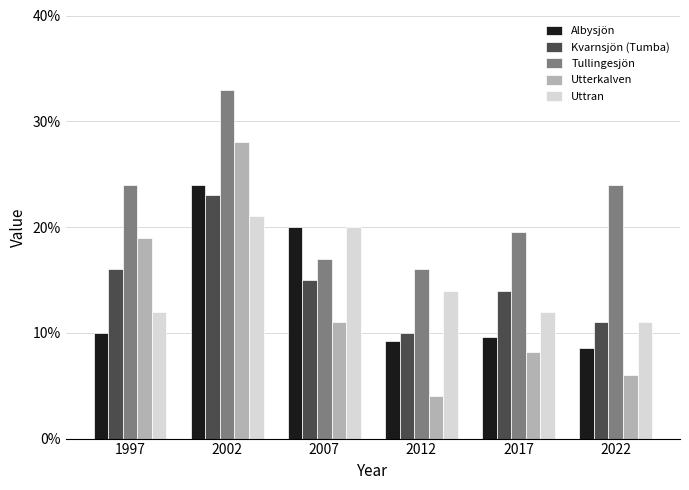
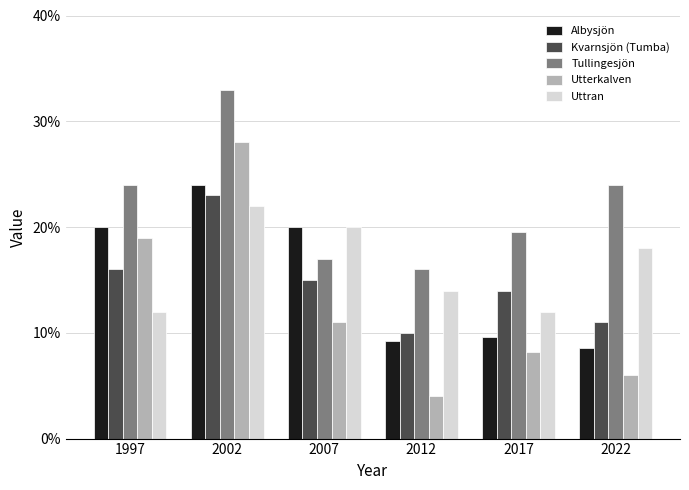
  {
    "Albysjön": {
-     "1997": "10.0%",
+     "1997": "20.0%",
      "2002": "24.0%",
      "2007": "20.0%",
      "2012": "9.2%",
      "2017": "9.6%",
      "2022": "8.6%"
    },
    "Kvarnsjön (Tumba)": {
      "1997": "16.0%",
      "2002": "23.0%",
      "2007": "15.0%",
      "2012": "10.0%",
      "2017": "14.0%",
      "2022": "11.0%"
    },
    "Tullingesjön": {
      "1997": "24.0%",
      "2002": "33.0%",
      "2007": "17.0%",
      "2012": "16.0%",
      "2017": "19.5%",
      "2022": "24.0%"
    },
    "Utterkalven": {
      "1997": "19.0%",
      "2002": "28.0%",
      "2007": "11.0%",
      "2012": "4.0%",
      "2017": "8.2%",
      "2022": "6.0%"
    },
    "Uttran": {
      "1997": "12.0%",
-     "2002": "21.0%",
+     "2002": "22.0%",
      "2007": "20.0%",
      "2012": "14.0%",
      "2017": "12.0%",
-     "2022": "11.0%"
+     "2022": "18.0%"
    }
  }
